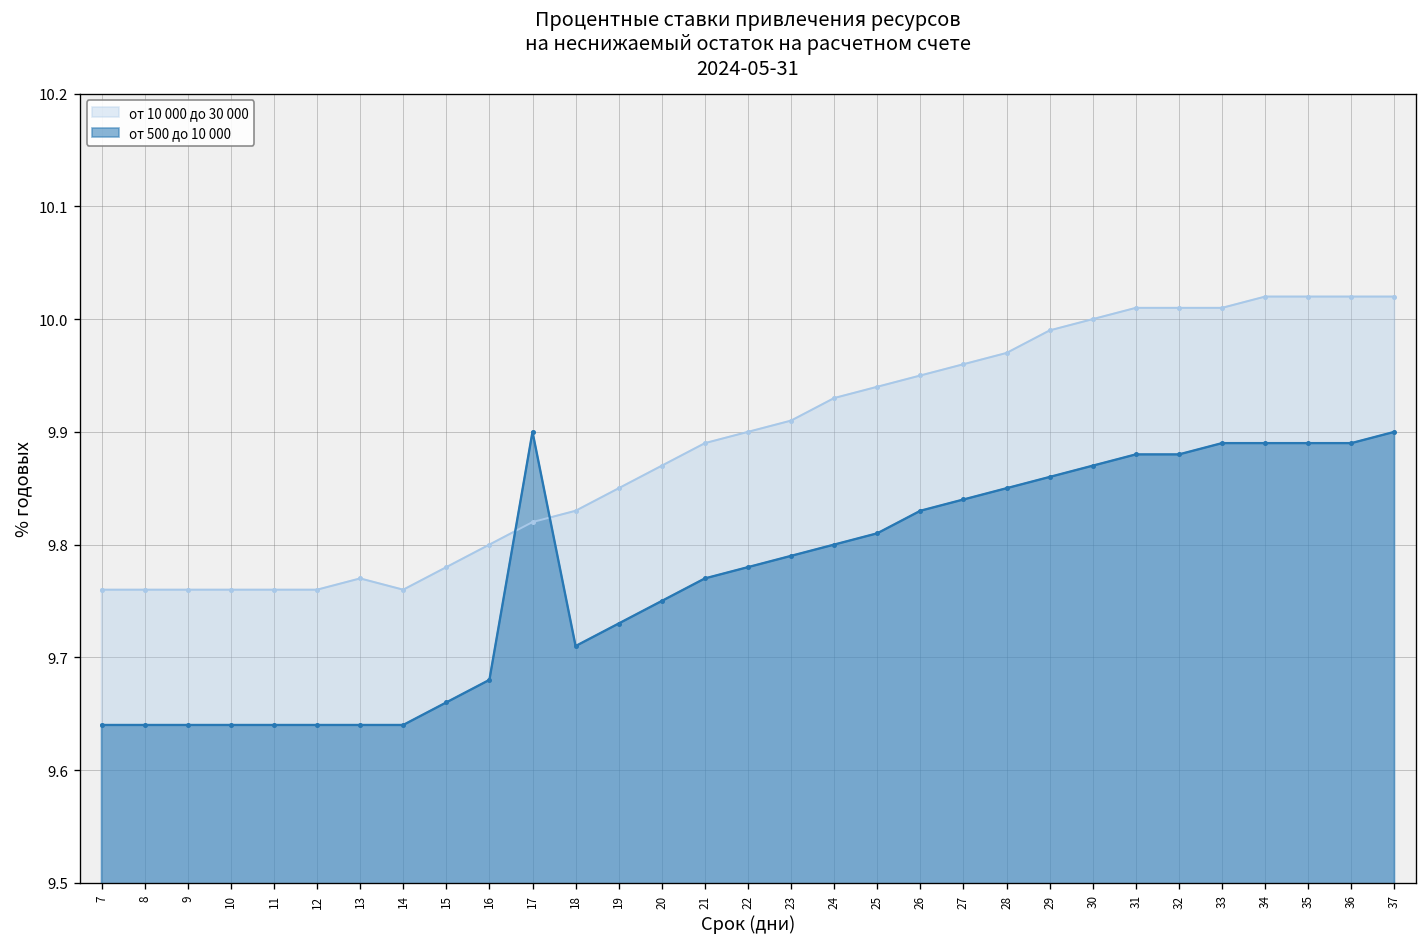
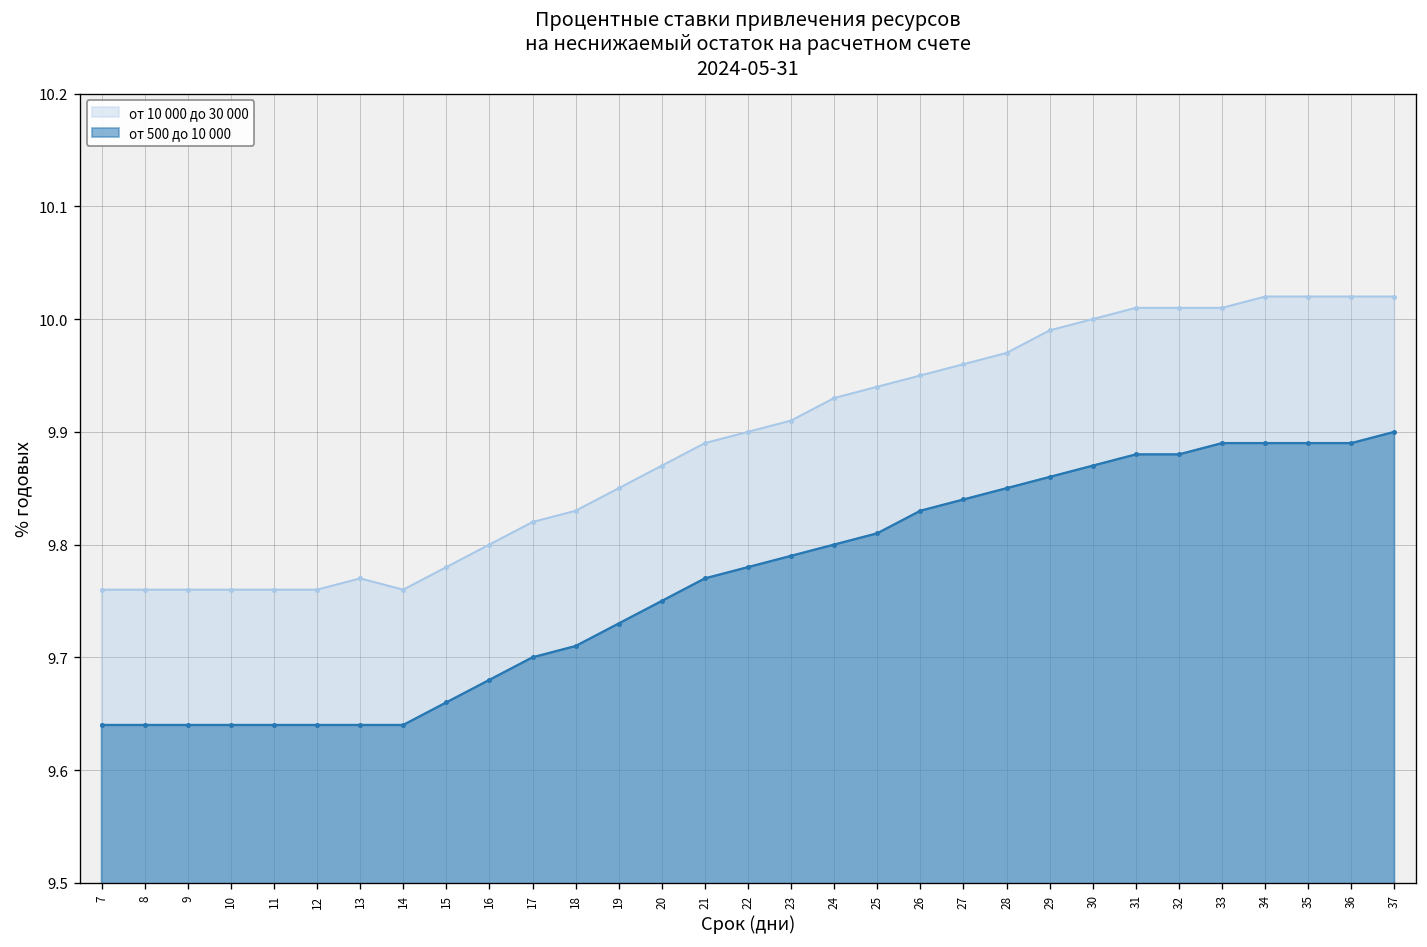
  {
    "от 10 000 до 30 000": {
      "7": 9.76,
      "8": 9.76,
      "9": 9.76,
      "10": 9.76,
      "11": 9.76,
      "12": 9.76,
      "13": 9.77,
      "14": 9.76,
      "15": 9.78,
      "16": 9.8,
      "17": 9.82,
      "18": 9.83,
      "19": 9.85,
      "20": 9.87,
      "21": 9.89,
      "22": 9.9,
      "23": 9.91,
      "24": 9.93,
      "25": 9.94,
      "26": 9.95,
      "27": 9.96,
      "28": 9.97,
      "29": 9.99,
      "30": 10.0,
      "31": 10.01,
      "32": 10.01,
      "33": 10.01,
      "34": 10.02,
      "35": 10.02,
      "36": 10.02,
      "37": 10.02
    },
    "от 500 до 10 000": {
      "7": 9.64,
      "8": 9.64,
      "9": 9.64,
      "10": 9.64,
      "11": 9.64,
      "12": 9.64,
      "13": 9.64,
      "14": 9.64,
      "15": 9.66,
      "16": 9.68,
-     "17": 9.9,
+     "17": 9.7,
      "18": 9.71,
      "19": 9.73,
      "20": 9.75,
      "21": 9.77,
      "22": 9.78,
      "23": 9.79,
      "24": 9.8,
      "25": 9.81,
      "26": 9.83,
      "27": 9.84,
      "28": 9.85,
      "29": 9.86,
      "30": 9.87,
      "31": 9.88,
      "32": 9.88,
      "33": 9.89,
      "34": 9.89,
      "35": 9.89,
      "36": 9.89,
      "37": 9.9
    }
  }
